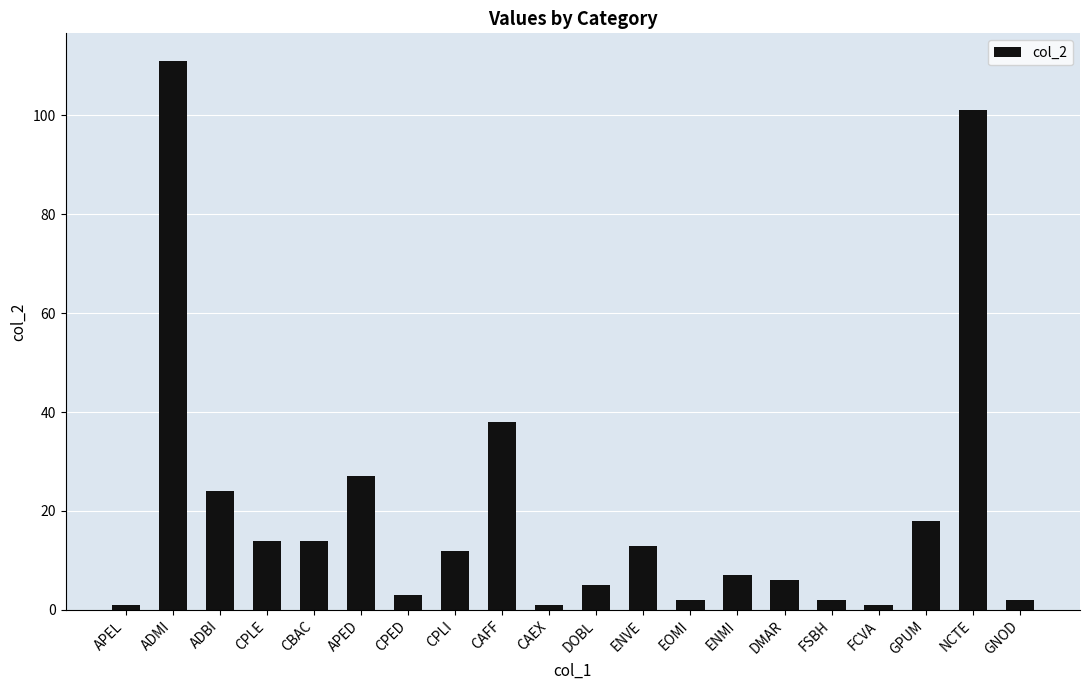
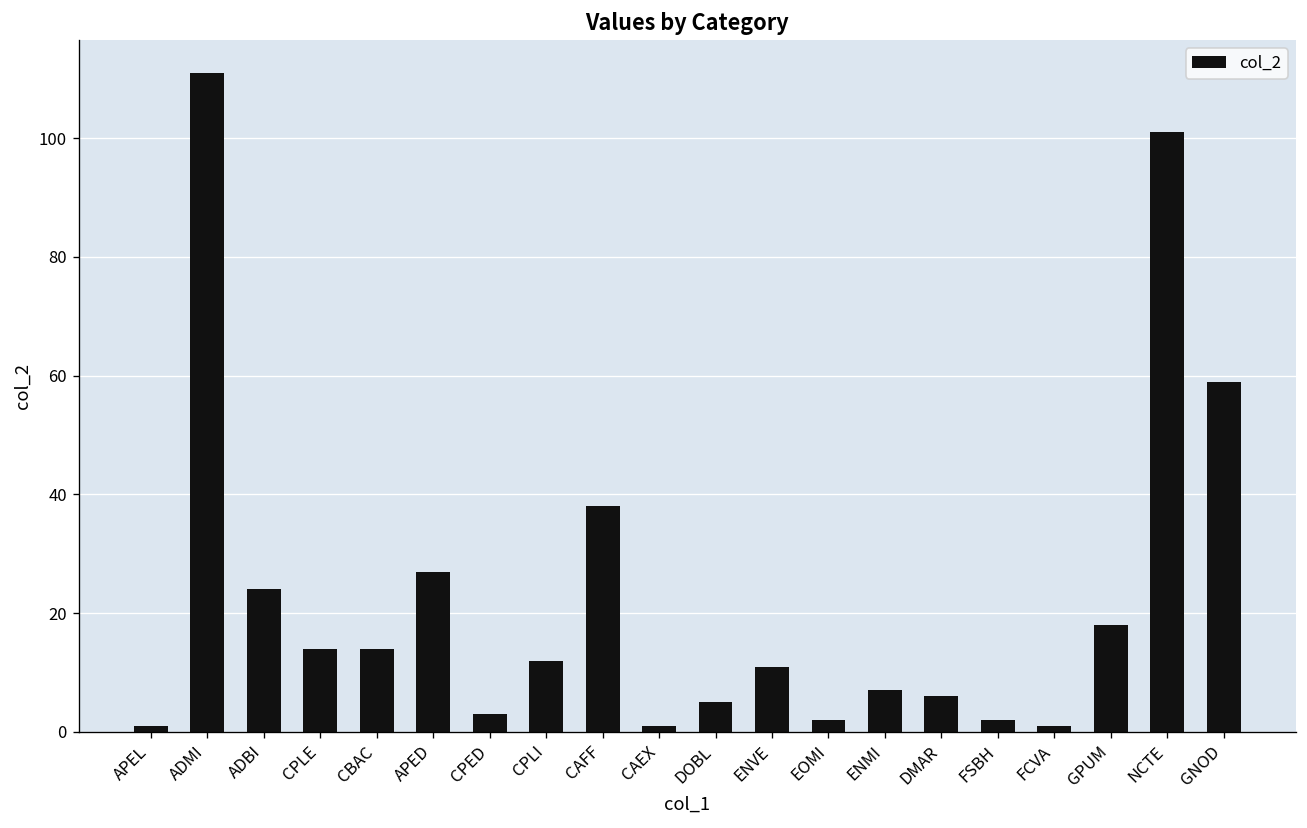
  {
    "APEL": 1,
    "ADMI": 111,
    "ADBI": 24,
    "CPLE": 14,
    "CBAC": 14,
    "APED": 27,
    "CPED": 3,
    "CPLI": 12,
    "CAFF": 38,
    "CAEX": 1,
    "DOBL": 5,
-   "ENVE": 13,
+   "ENVE": 11,
    "EOMI": 2,
    "ENMI": 7,
    "DMAR": 6,
    "FSBH": 2,
    "FCVA": 1,
    "GPUM": 18,
    "NCTE": 101,
-   "GNOD": 2
+   "GNOD": 59
  }
